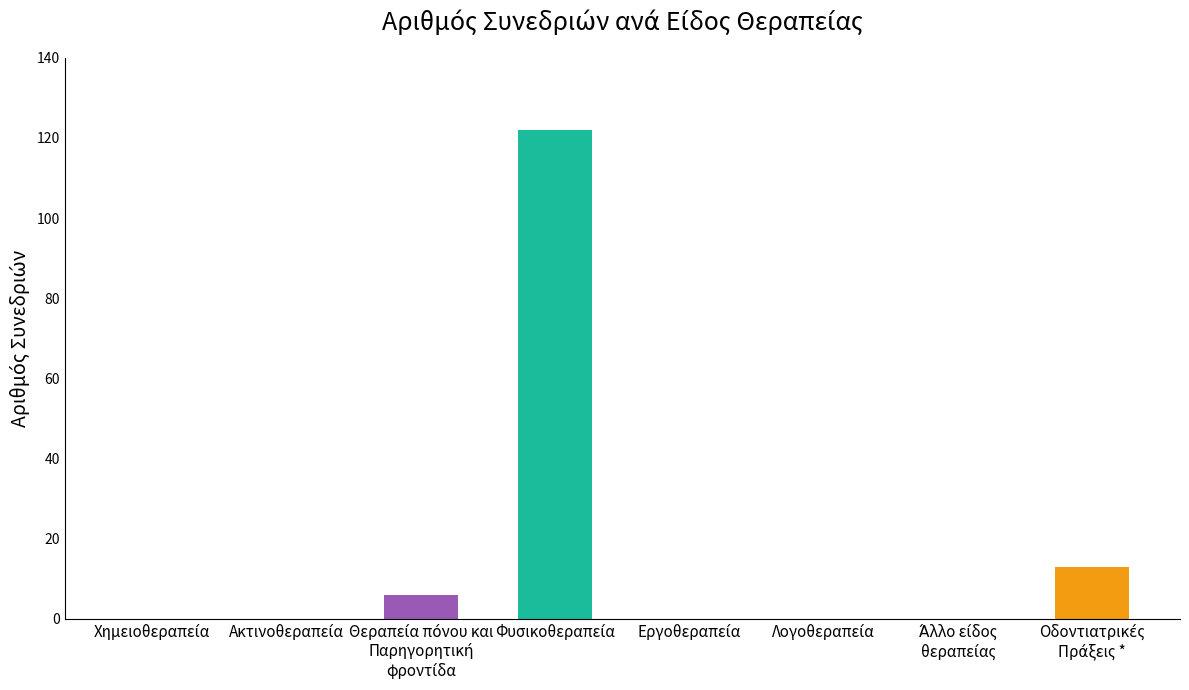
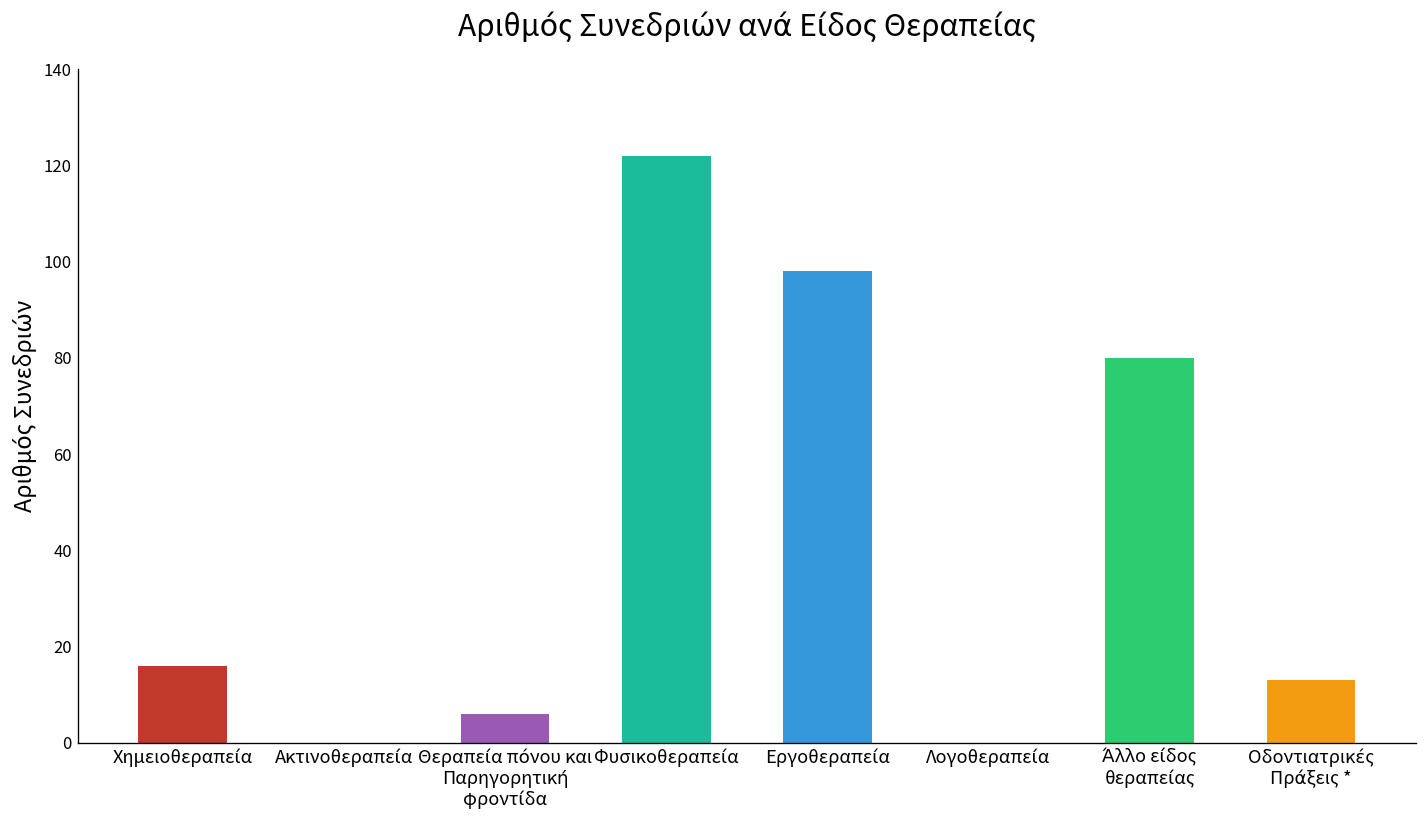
  {
-   "Χημειοθεραπεία": 0,
+   "Χημειοθεραπεία": 16,
    "Ακτινοθεραπεία": 0,
    "Θεραπεία πόνου και Παρηγορητική φροντίδα": 6,
    "Φυσικοθεραπεία": 122,
-   "Εργοθεραπεία": 0,
+   "Εργοθεραπεία": 98,
    "Λογοθεραπεία": 0,
-   "Άλλο είδος θεραπείας": 0,
+   "Άλλο είδος θεραπείας": 80,
    "Οδοντιατρικές Πράξεις *": 13
  }
